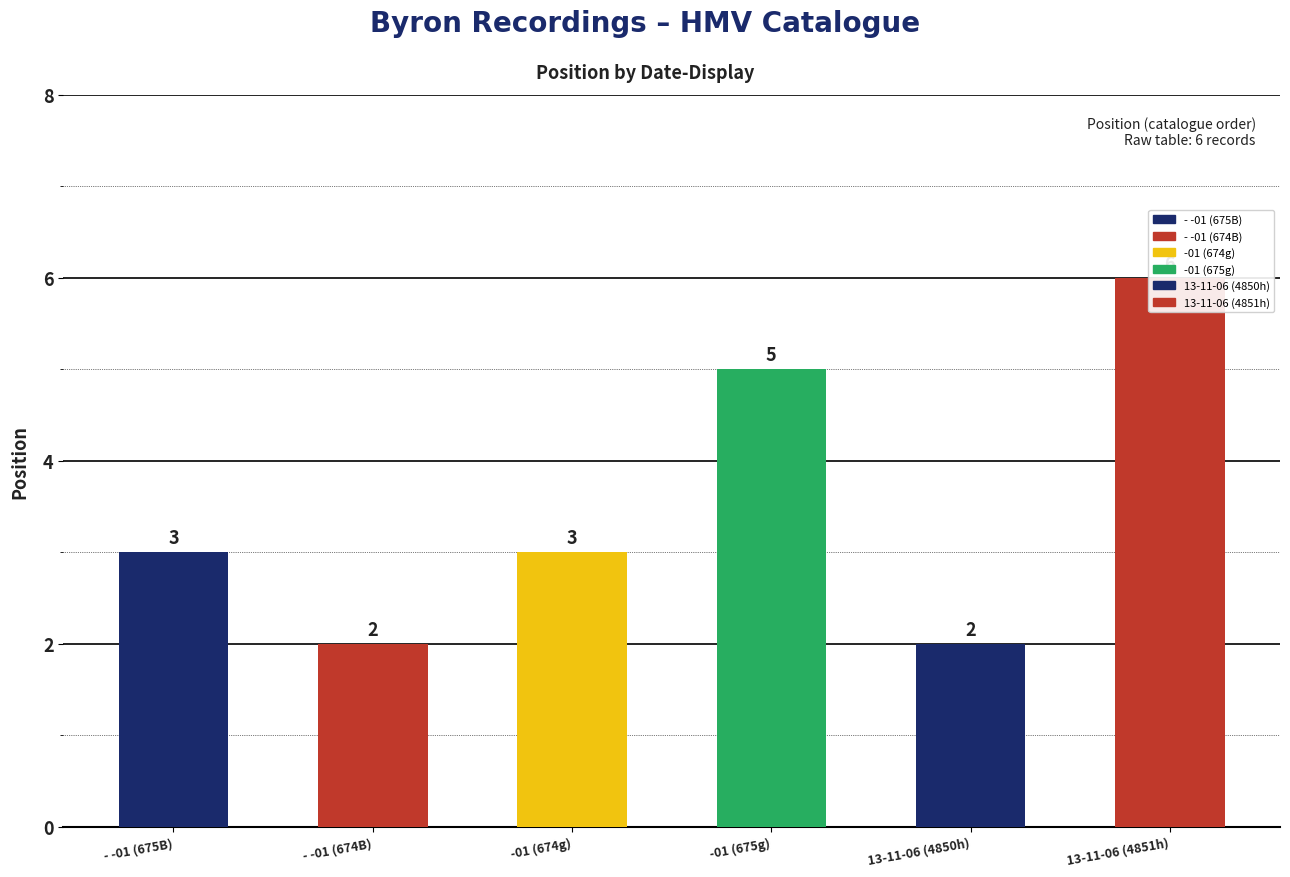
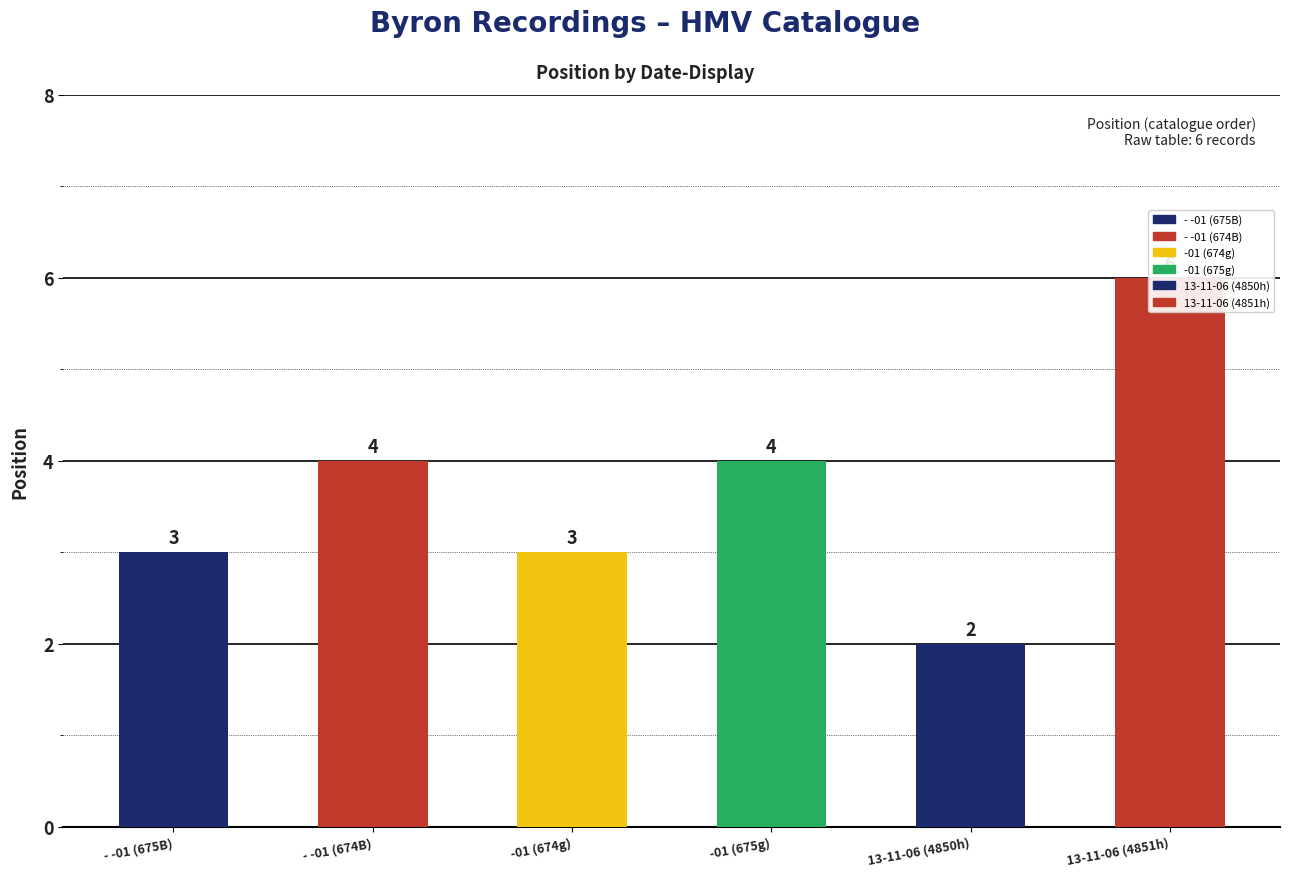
  {
    "- -01 (675B)": 3,
-   "- -01 (674B)": 2,
+   "- -01 (674B)": 4,
    "-01 (674g)": 3,
-   "-01 (675g)": 5,
+   "-01 (675g)": 4,
    "13-11-06 (4850h)": 2
  }
